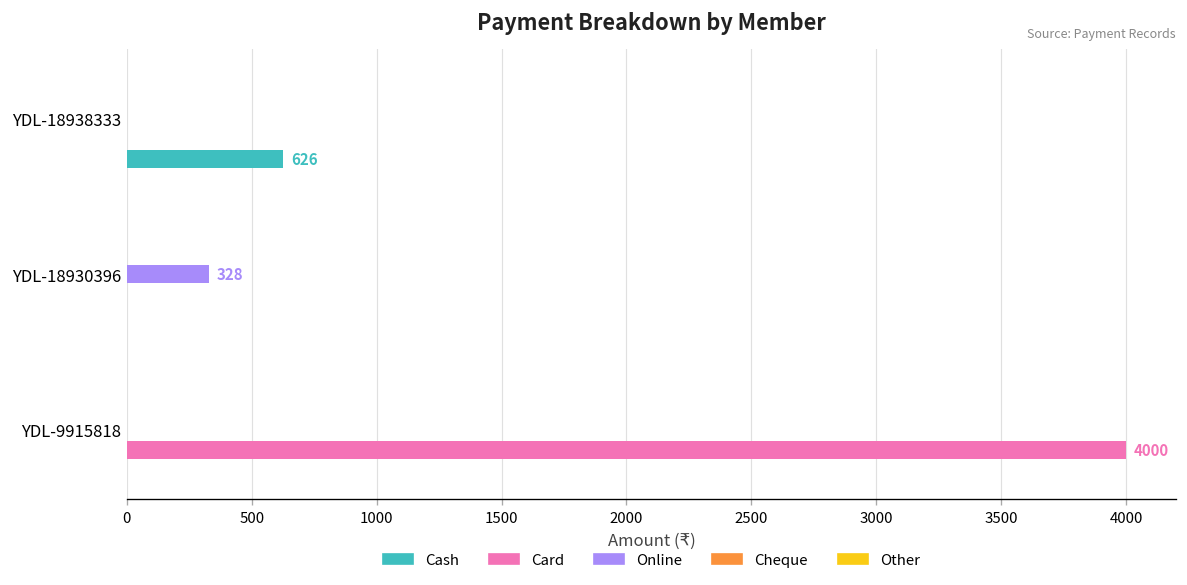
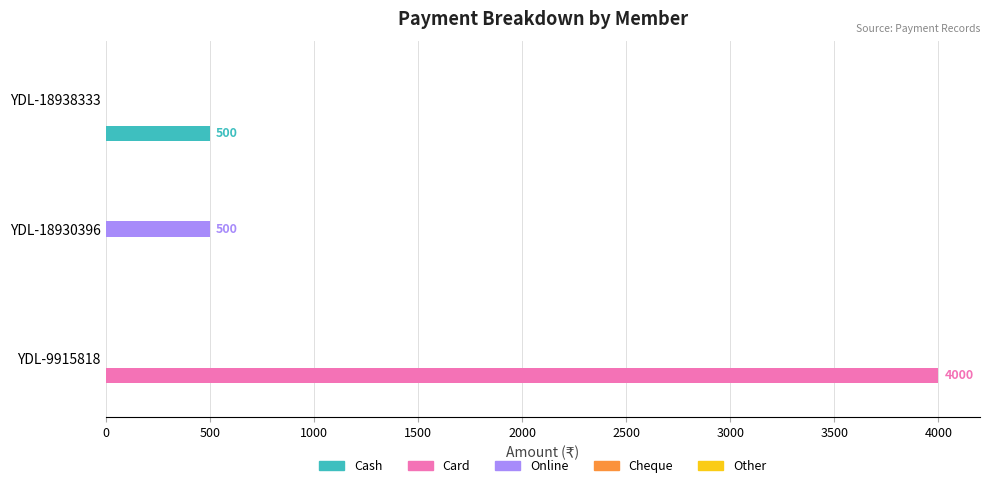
  {
    "Cash": {
-     "YDL-18938333": 626
+     "YDL-18938333": 500
    },
    "Card": {
      "YDL-9915818": 4000
    },
    "Online": {
-     "YDL-18930396": 328
+     "YDL-18930396": 500
    },
    "Cheque": {
      "YDL-18938333": 0,
      "YDL-18930396": 0,
      "YDL-9915818": 0
    },
    "Other": {
      "YDL-18938333": 0,
      "YDL-18930396": 0,
      "YDL-9915818": 0
    }
  }
